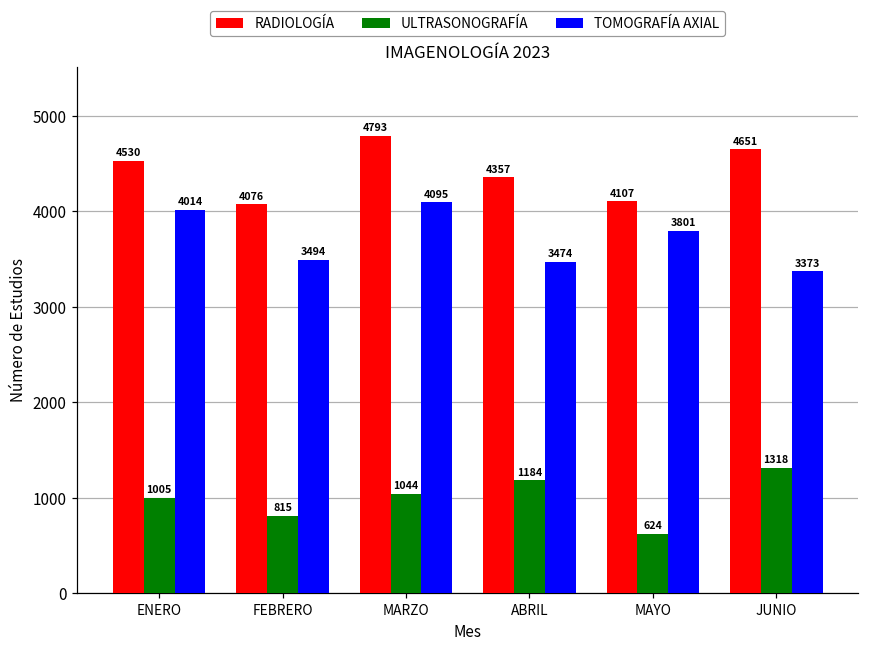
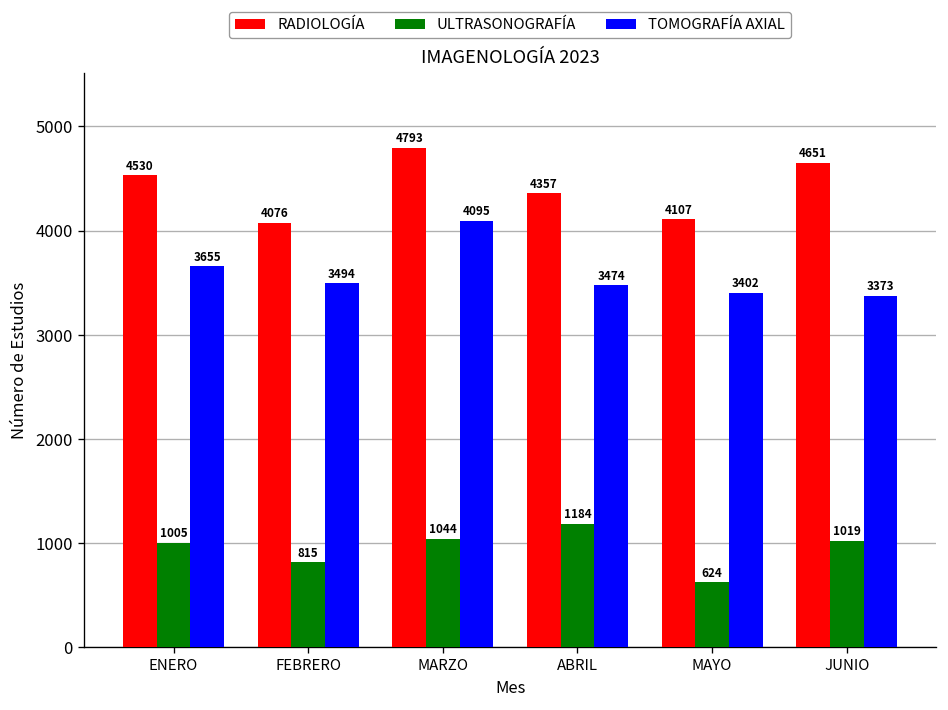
  {
    "RADIOLOGÍA": {
      "ENERO": 4530,
      "FEBRERO": 4076,
      "MARZO": 4793,
      "ABRIL": 4357,
      "MAYO": 4107,
      "JUNIO": 4651
    },
    "ULTRASONOGRAFÍA": {
      "ENERO": 1005,
      "FEBRERO": 815,
      "MARZO": 1044,
      "ABRIL": 1184,
      "MAYO": 624,
-     "JUNIO": 1318
+     "JUNIO": 1019
    },
    "TOMOGRAFÍA AXIAL": {
-     "ENERO": 4014,
+     "ENERO": 3655,
      "FEBRERO": 3494,
      "MARZO": 4095,
      "ABRIL": 3474,
-     "MAYO": 3801,
+     "MAYO": 3402,
      "JUNIO": 3373
    }
  }
